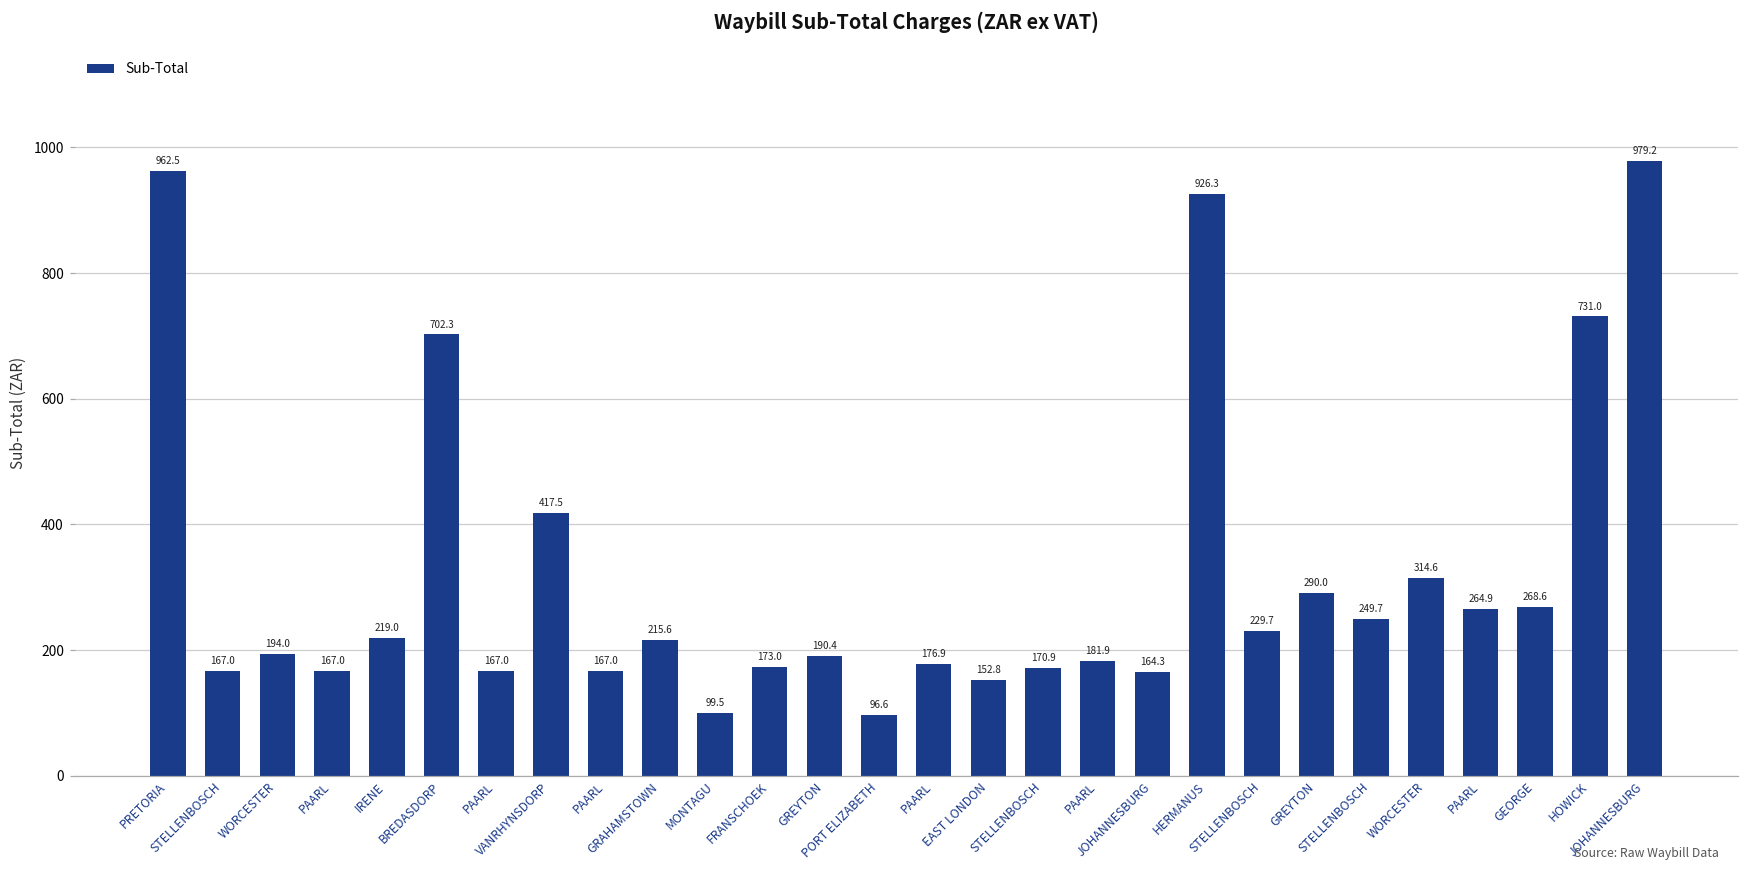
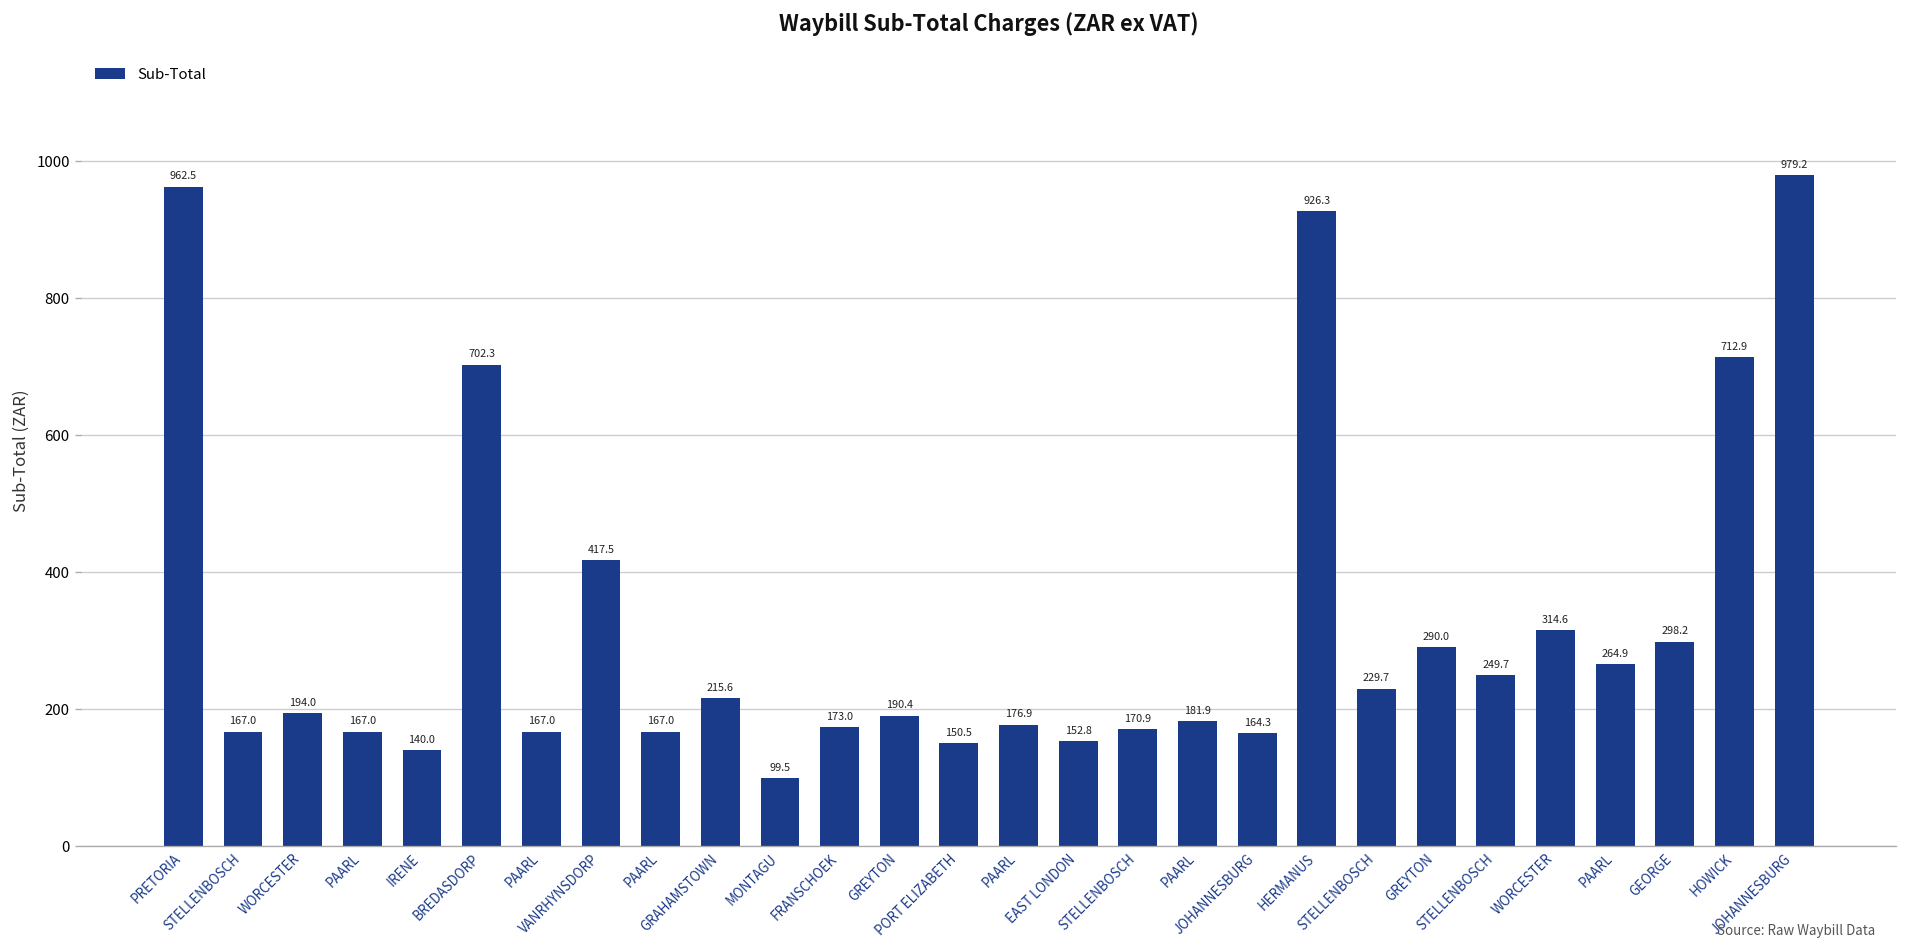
  {
    "PRETORIA": 962.5,
-   "IRENE": 219.0,
+   "IRENE": 140.0,
    "BREDASDORP": 702.3,
    "VANRHYNSDORP": 417.5,
    "GRAHAMSTOWN": 215.6,
    "MONTAGU": 99.5,
    "FRANSCHOEK": 173.0,
-   "PORT ELIZABETH": 96.6,
+   "PORT ELIZABETH": 150.5,
    "EAST LONDON": 152.8,
    "HERMANUS": 926.3,
-   "GEORGE": 268.6,
-   "HOWICK": 731.0
+   "GEORGE": 298.2,
+   "HOWICK": 712.9
  }
